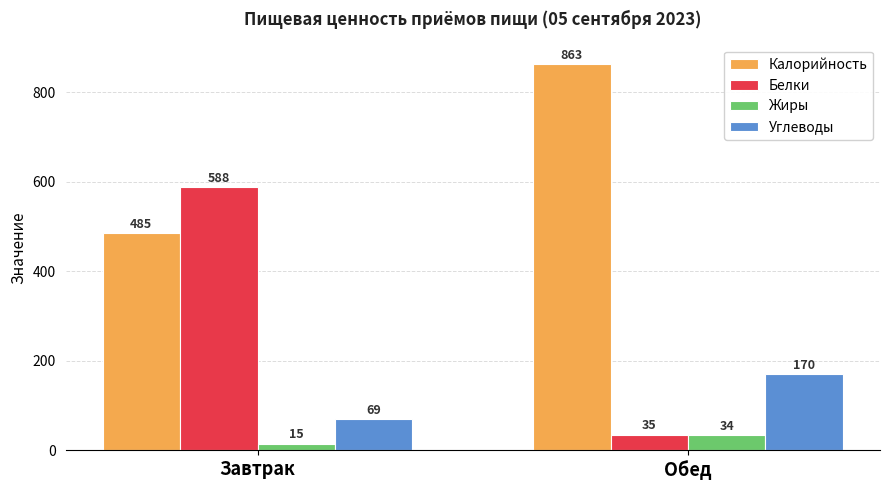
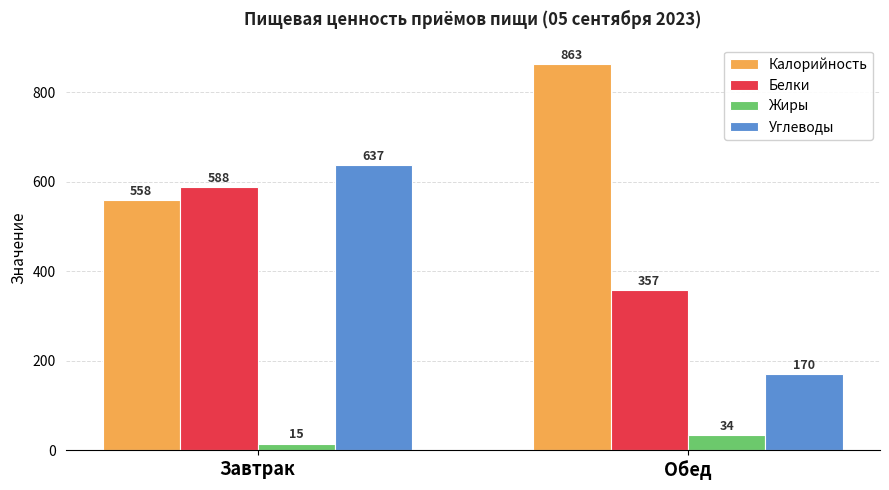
  {
    "Калорийность": {
-     "Завтрак": 485,
+     "Завтрак": 558,
      "Обед": 863
    },
    "Белки": {
      "Завтрак": 588,
-     "Обед": 35
+     "Обед": 357
    },
    "Жиры": {
      "Завтрак": 15,
      "Обед": 34
    },
    "Углеводы": {
-     "Завтрак": 69,
+     "Завтрак": 637,
      "Обед": 170
    }
  }
